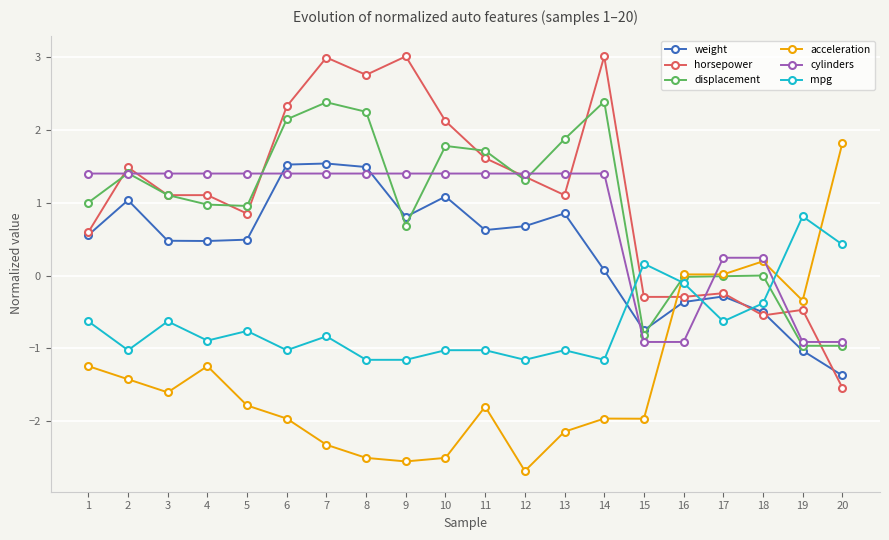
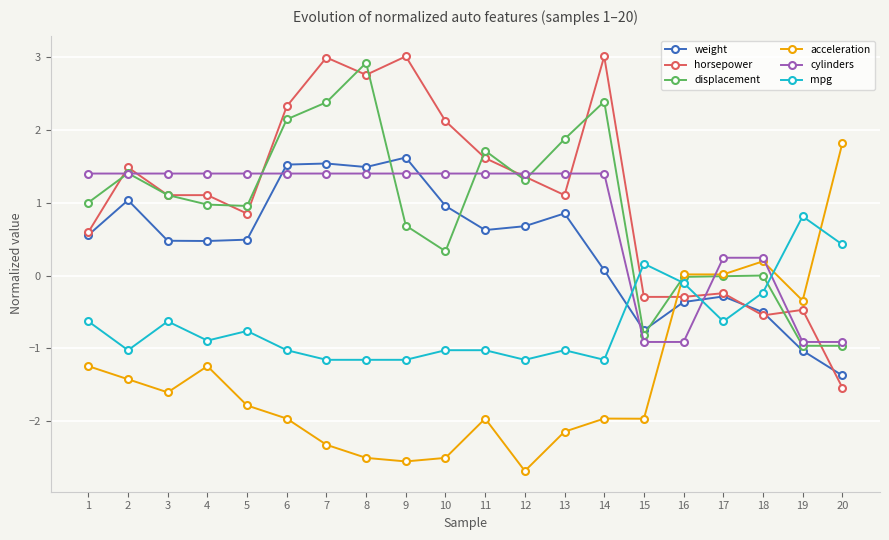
  {
    "weight": {
      "1": 0.6,
      "2": 1.0,
      "3": 0.5,
      "4": 0.5,
      "5": 0.5,
      "6": 1.5,
      "7": 1.5,
      "8": 1.5,
-     "9": 0.8,
-     "10": 1.1,
+     "9": 1.6,
+     "10": 1.0,
      "11": 0.6,
      "12": 0.7,
      "13": 0.9,
      "14": 0.1,
      "15": -0.8,
      "16": -0.4,
      "17": -0.3,
      "18": -0.5,
      "19": -1.0,
      "20": -1.4
    },
    "horsepower": {
      "1": 0.6,
      "2": 1.5,
      "4": 1.1,
      "5": 0.9,
      "6": 2.3,
      "7": 3.0,
      "8": 2.8,
      "9": 3.0,
      "10": 2.1,
      "11": 1.6,
      "12": 1.4,
      "13": 1.1,
      "14": 3.0,
      "15": -0.3,
      "16": -0.3,
      "17": -0.2,
      "18": -0.5,
      "19": -0.5,
      "20": -1.5
    },
    "displacement": {
      "1": 1.0,
      "4": 1.0,
      "5": 1.0,
      "6": 2.1,
      "7": 2.4,
-     "8": 2.3,
+     "8": 2.9,
      "9": 0.7,
-     "10": 1.8,
+     "10": 0.3,
      "11": 1.7,
      "12": 1.3,
      "13": 1.9,
      "14": 2.4,
      "15": -0.8,
      "18": 0.0,
      "19": -1.0,
      "20": -1.0
    },
    "acceleration": {
      "1": -1.2,
      "2": -1.4,
      "3": -1.6,
      "4": -1.2,
      "5": -1.8,
      "6": -2.0,
      "7": -2.3,
      "8": -2.5,
      "9": -2.6,
      "10": -2.5,
-     "11": -1.8,
+     "11": -2.0,
      "12": -2.7,
      "13": -2.1,
      "14": -2.0,
      "15": -2.0,
      "18": 0.2,
      "19": -0.3,
      "20": 1.8
    },
    "cylinders": {
      "1": 1.4,
      "3": 1.4,
      "4": 1.4,
      "5": 1.4,
      "6": 1.4,
      "7": 1.4,
      "8": 1.4,
      "9": 1.4,
      "10": 1.4,
      "11": 1.4,
      "12": 1.4,
      "13": 1.4,
      "14": 1.4,
      "15": -0.9,
      "16": -0.9,
      "17": 0.2,
      "18": 0.2,
      "19": -0.9,
      "20": -0.9
    },
    "mpg": {
      "1": -0.6,
      "2": -1.0,
      "3": -0.6,
      "4": -0.9,
      "5": -0.8,
      "6": -1.0,
-     "7": -0.8,
+     "7": -1.2,
      "8": -1.2,
      "9": -1.2,
      "10": -1.0,
      "11": -1.0,
      "12": -1.2,
      "13": -1.0,
      "14": -1.2,
      "15": 0.2,
      "16": -0.1,
      "17": -0.6,
-     "18": -0.4,
+     "18": -0.2,
      "19": 0.8,
      "20": 0.4
    }
  }
